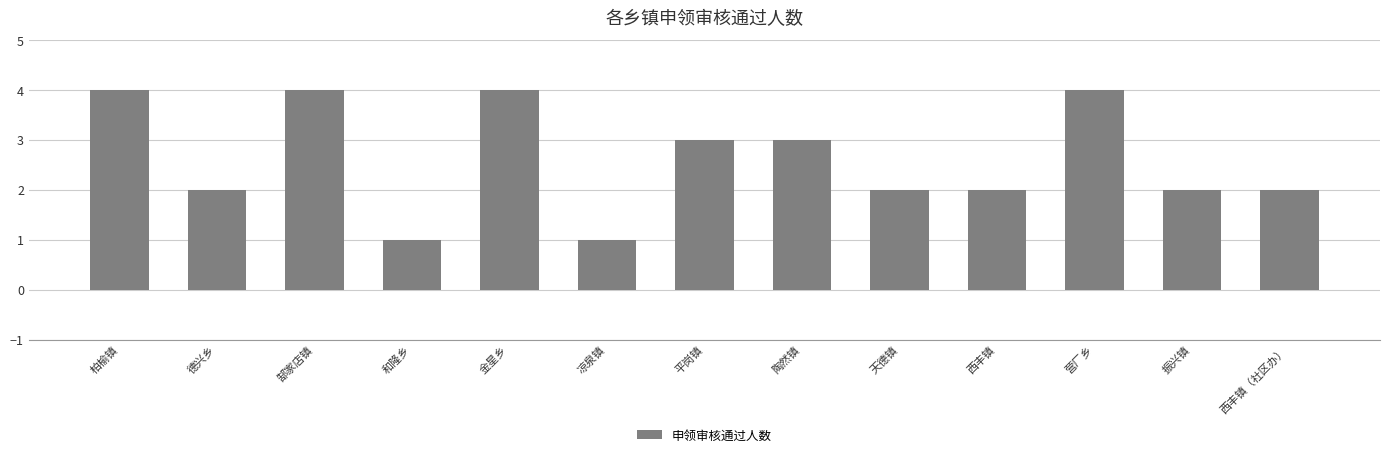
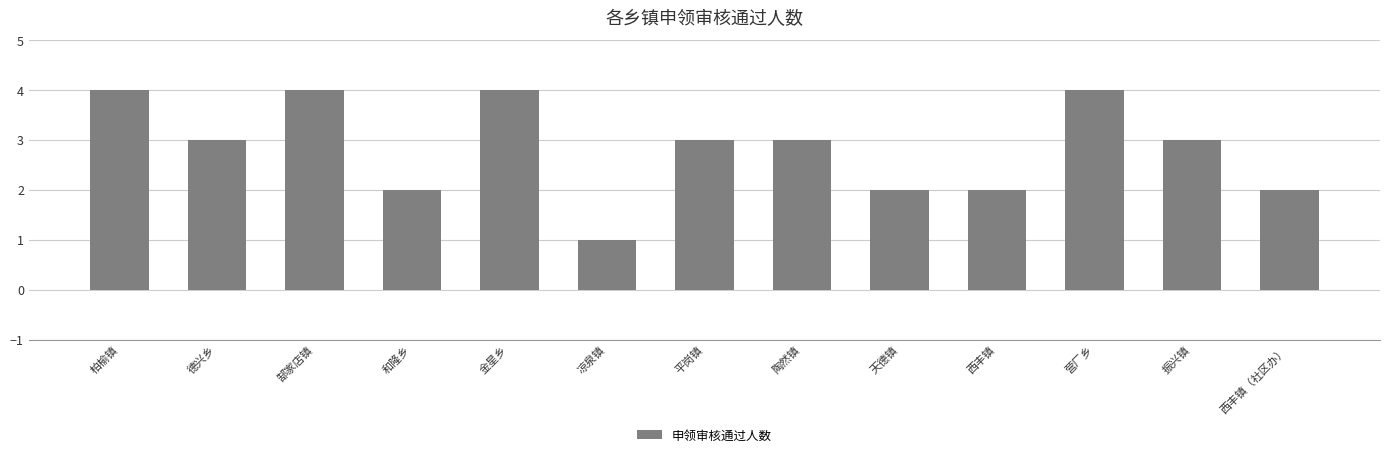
  {
    "柏榆镇": 4,
-   "德兴乡": 2,
+   "德兴乡": 3,
    "郜家店镇": 4,
-   "和隆乡": 1,
+   "和隆乡": 2,
    "金星乡": 4,
    "凉泉镇": 1,
    "平岗镇": 3,
    "陶然镇": 3,
    "天德镇": 2,
    "西丰镇": 2,
    "营厂乡": 4,
-   "振兴镇": 2,
+   "振兴镇": 3,
    "西丰镇（社区办）": 2
  }
